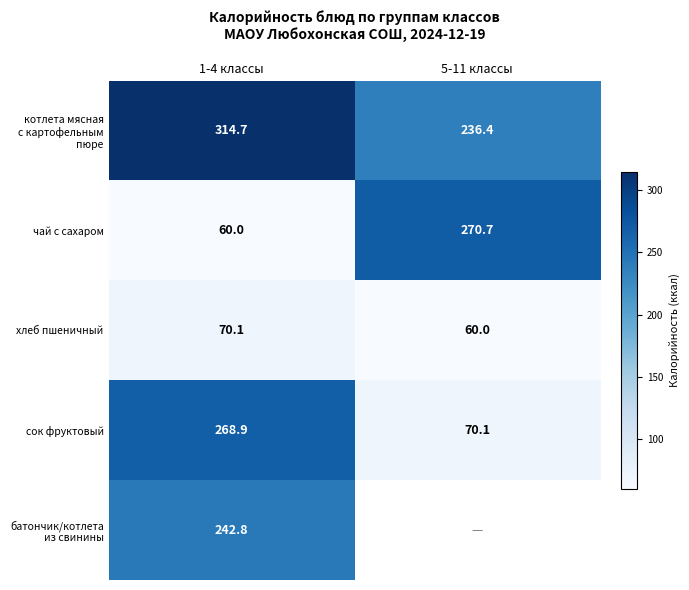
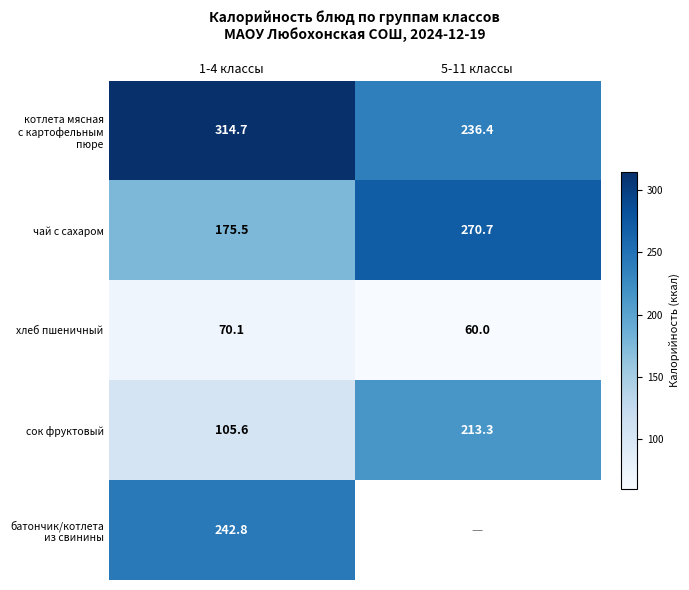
  {
    "котлета мясная с картофельным пюре": {
      "1-4 классы": 314.7,
      "5-11 классы": 236.4
    },
    "чай с сахаром": {
-     "1-4 классы": 60.0,
+     "1-4 классы": 175.5,
      "5-11 классы": 270.7
    },
    "хлеб пшеничный": {
      "1-4 классы": 70.1,
      "5-11 классы": 60.0
    },
    "сок фруктовый": {
-     "1-4 классы": 268.9,
-     "5-11 классы": 70.1
+     "1-4 классы": 105.6,
+     "5-11 классы": 213.3
    },
    "батончик/котлета из свинины": {
      "1-4 классы": 242.8
    }
  }
